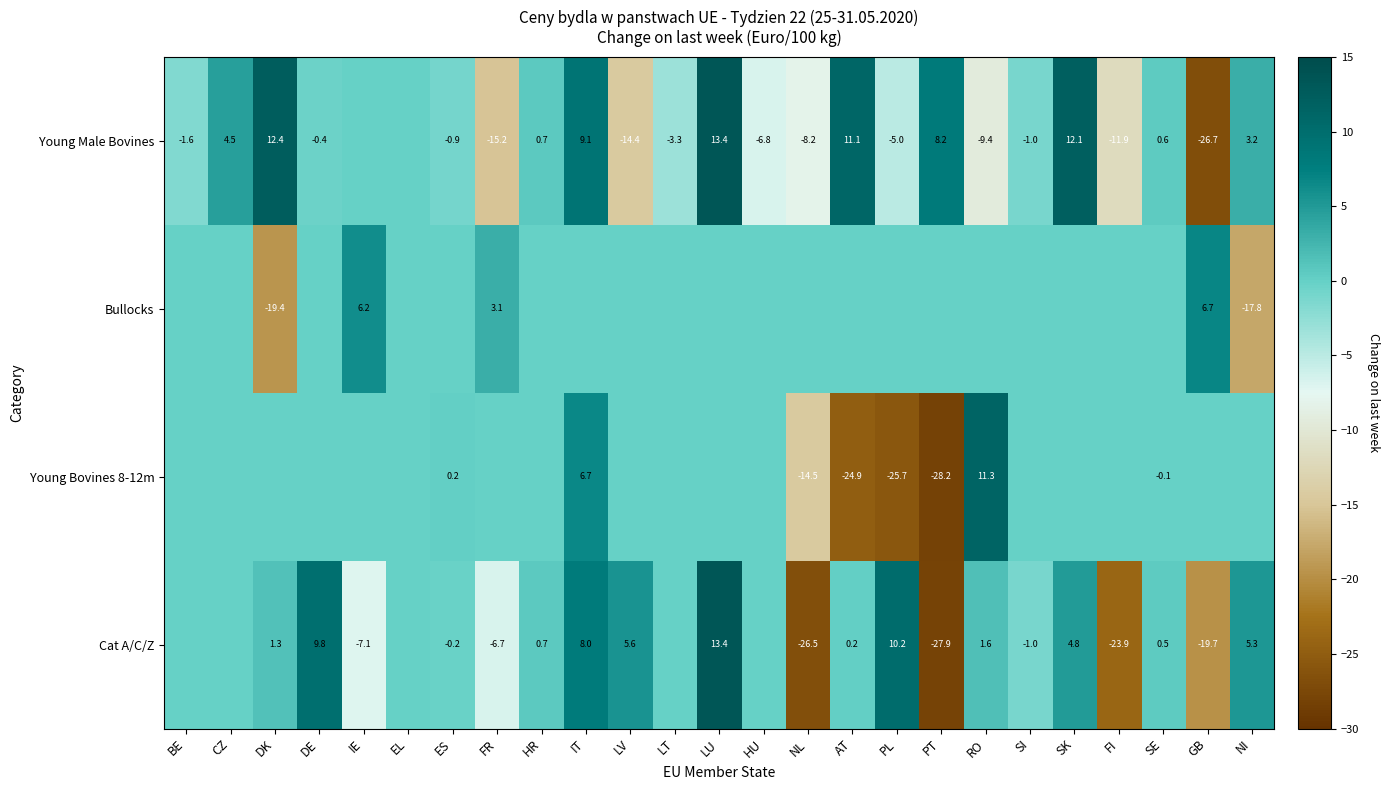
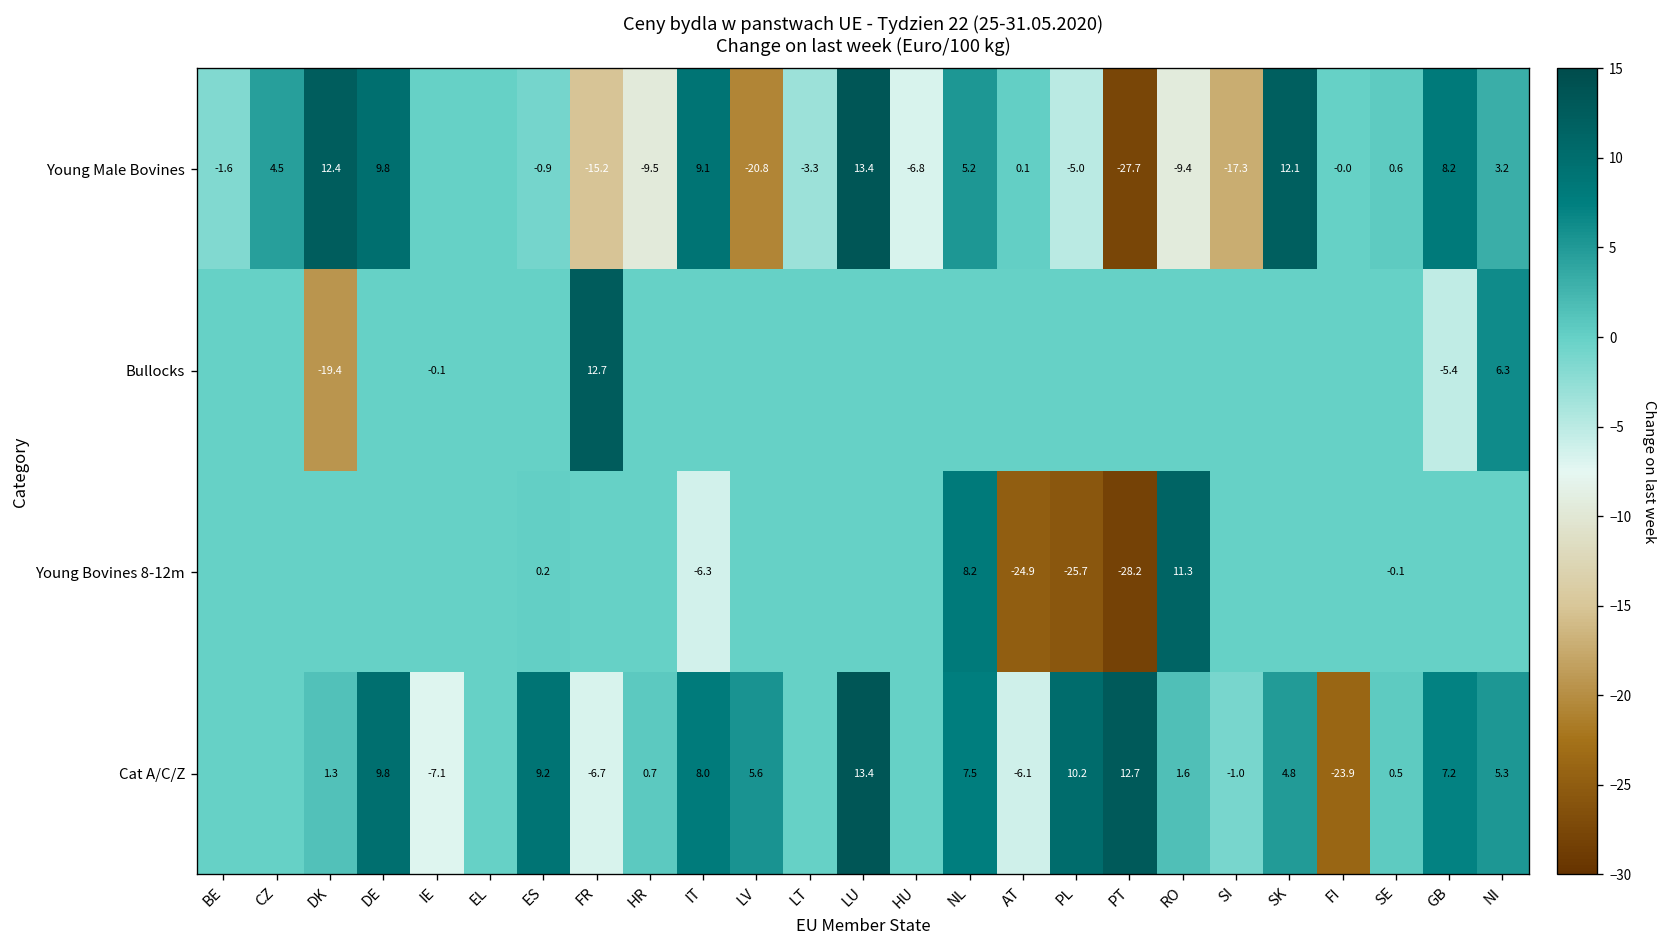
  {
    "Young Male Bovines": {
      "BE": -1.6,
      "CZ": 4.5,
      "DK": 12.4,
-     "DE": -0.4,
+     "DE": 9.8,
      "ES": -0.9,
      "FR": -15.2,
-     "HR": 0.7,
+     "HR": -9.5,
      "IT": 9.1,
-     "LV": -14.4,
+     "LV": -20.8,
      "LT": -3.3,
      "LU": 13.4,
      "HU": -6.8,
-     "NL": -8.2,
-     "AT": 11.1,
+     "NL": 5.2,
+     "AT": 0.1,
      "PL": -5.0,
-     "PT": 8.2,
+     "PT": -27.7,
      "RO": -9.4,
-     "SI": -1.0,
+     "SI": -17.3,
      "SK": 12.1,
-     "FI": -11.9,
+     "FI": -0.0,
      "SE": 0.6,
-     "GB": -26.7,
+     "GB": 8.2,
      "NI": 3.2
    },
    "Bullocks": {
      "DK": -19.4,
-     "IE": 6.2,
-     "FR": 3.1,
-     "GB": 6.7,
-     "NI": -17.8
+     "IE": -0.1,
+     "FR": 12.7,
+     "GB": -5.4,
+     "NI": 6.3
    },
    "Young Bovines 8-12m": {
      "ES": 0.2,
-     "IT": 6.7,
-     "NL": -14.5,
+     "IT": -6.3,
+     "NL": 8.2,
      "AT": -24.9,
      "PL": -25.7,
      "PT": -28.2,
      "RO": 11.3,
      "SE": -0.1
    },
    "Cat A/C/Z": {
      "DK": 1.3,
      "DE": 9.8,
      "IE": -7.1,
-     "ES": -0.2,
+     "ES": 9.2,
      "FR": -6.7,
      "HR": 0.7,
      "IT": 8.0,
      "LV": 5.6,
      "LU": 13.4,
-     "NL": -26.5,
-     "AT": 0.2,
+     "NL": 7.5,
+     "AT": -6.1,
      "PL": 10.2,
-     "PT": -27.9,
+     "PT": 12.7,
      "RO": 1.6,
      "SI": -1.0,
      "SK": 4.8,
      "FI": -23.9,
      "SE": 0.5,
-     "GB": -19.7,
+     "GB": 7.2,
      "NI": 5.3
    }
  }
